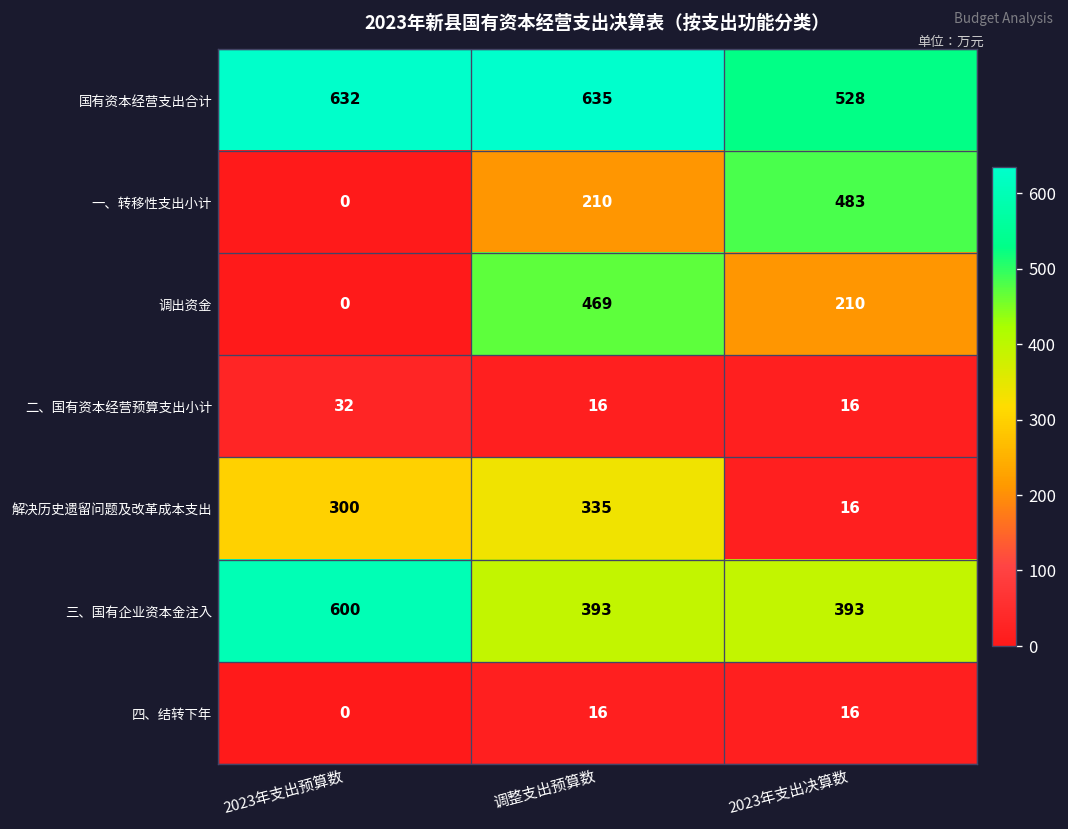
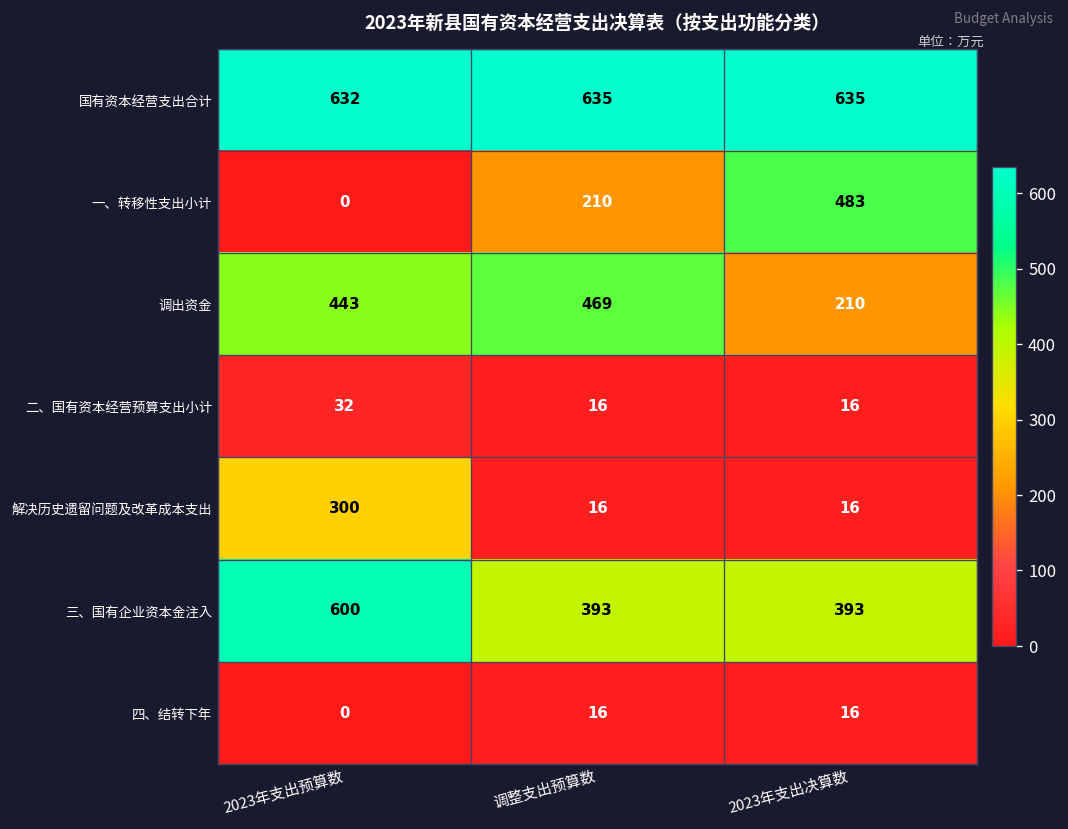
  {
    "国有资本经营支出合计": {
      "2023年支出预算数": 632,
      "调整支出预算数": 635,
-     "2023年支出决算数": 528
+     "2023年支出决算数": 635
    },
    "一、转移性支出小计": {
      "2023年支出预算数": 0,
      "调整支出预算数": 210,
      "2023年支出决算数": 483
    },
    "调出资金": {
-     "2023年支出预算数": 0,
+     "2023年支出预算数": 443,
      "调整支出预算数": 469,
      "2023年支出决算数": 210
    },
    "二、国有资本经营预算支出小计": {
      "2023年支出预算数": 32,
      "调整支出预算数": 16,
      "2023年支出决算数": 16
    },
    "解决历史遗留问题及改革成本支出": {
      "2023年支出预算数": 300,
-     "调整支出预算数": 335,
+     "调整支出预算数": 16,
      "2023年支出决算数": 16
    },
    "三、国有企业资本金注入": {
      "2023年支出预算数": 600,
      "调整支出预算数": 393,
      "2023年支出决算数": 393
    },
    "四、结转下年": {
      "2023年支出预算数": 0,
      "调整支出预算数": 16,
      "2023年支出决算数": 16
    }
  }
